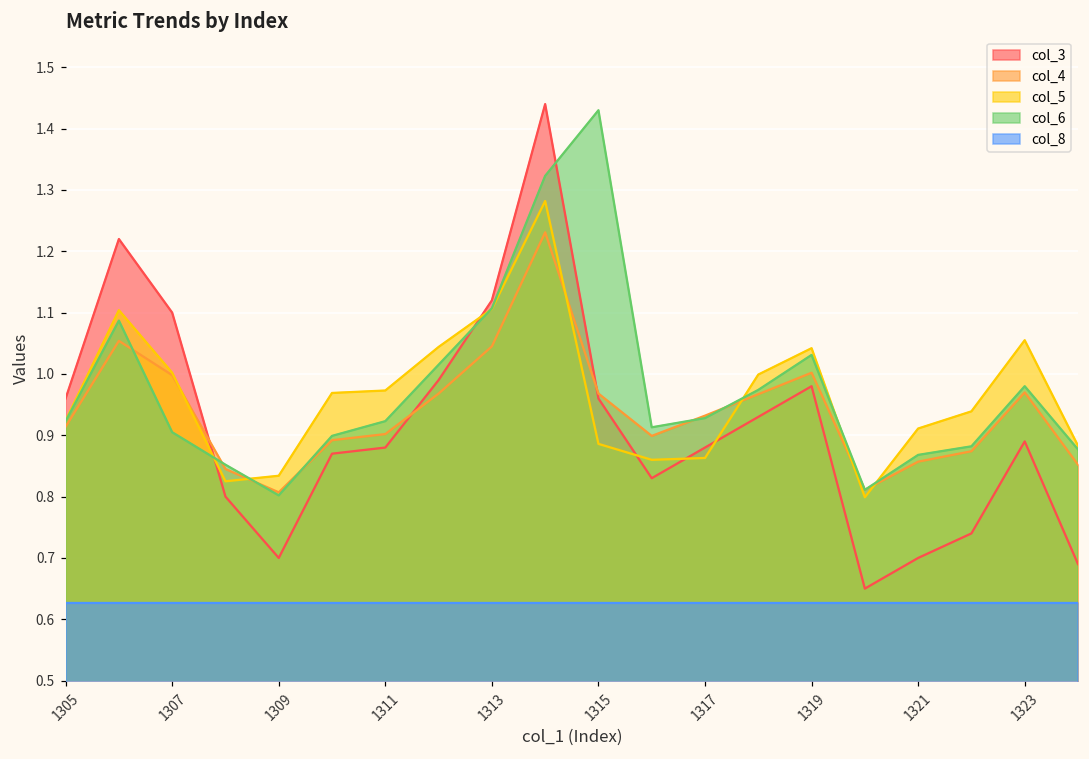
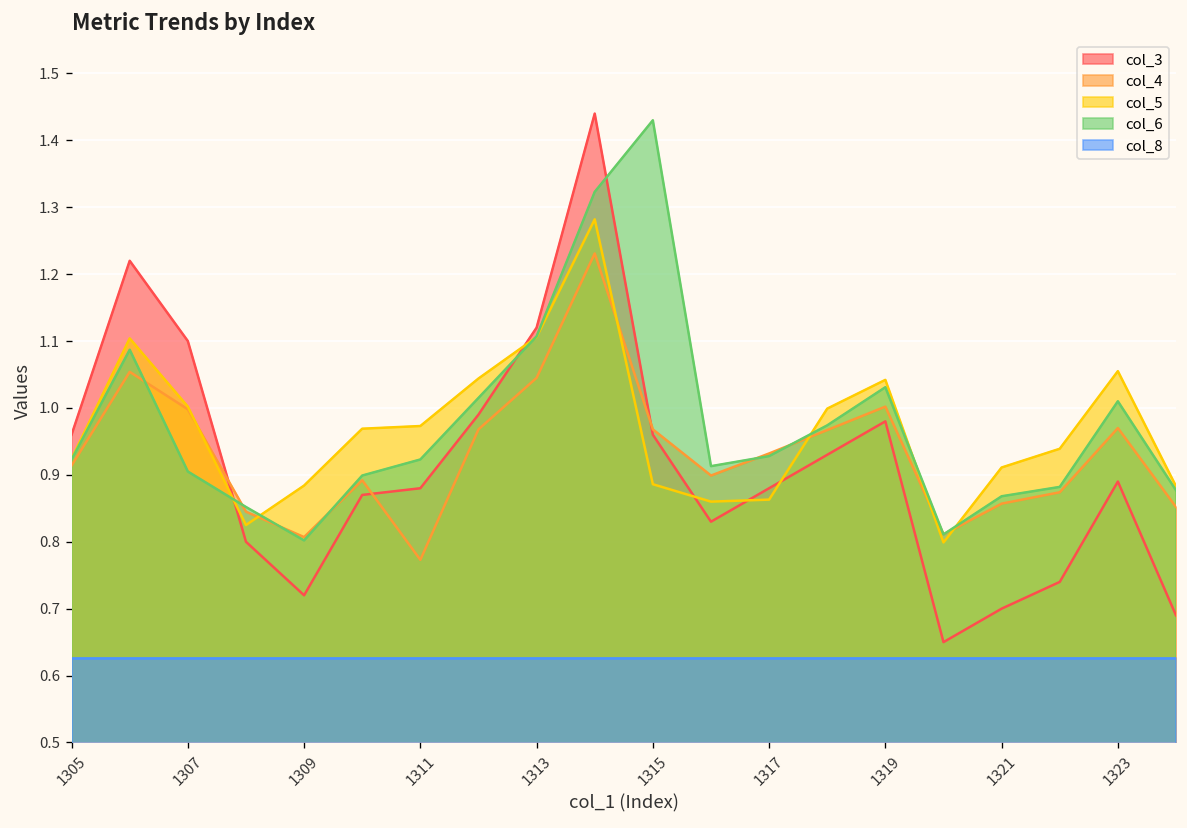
  {
    "col_3": {
      "1305": 0.96,
      "1307": 1.10,
-     "1309": 0.70,
+     "1309": 0.72,
      "1311": 0.88,
      "1313": 1.12,
      "1315": 0.96,
      "1317": 0.88,
      "1319": 0.98,
      "1321": 0.70,
      "1323": 0.89
    },
    "col_4": {
      "1305": 0.91,
      "1309": 0.81,
-     "1311": 0.90,
+     "1311": 0.77,
      "1313": 1.05,
      "1315": 0.97,
      "1319": 1.00,
      "1321": 0.86,
      "1323": 0.97
    },
    "col_5": {
-     "1309": 0.83,
+     "1309": 0.88,
      "1311": 0.97,
      "1315": 0.89,
      "1317": 0.86,
      "1319": 1.04,
      "1321": 0.91,
      "1323": 1.06
    },
    "col_6": {
      "1307": 0.91,
      "1309": 0.80,
      "1311": 0.92,
      "1315": 1.43,
      "1319": 1.03,
      "1321": 0.87,
-     "1323": 0.98
+     "1323": 1.01
    },
    "col_8": {
      "1305": 0.63,
      "1307": 0.63,
      "1309": 0.63,
      "1311": 0.63,
      "1313": 0.63,
      "1315": 0.63,
      "1317": 0.63,
      "1319": 0.63,
      "1321": 0.63,
      "1323": 0.63
    }
  }
